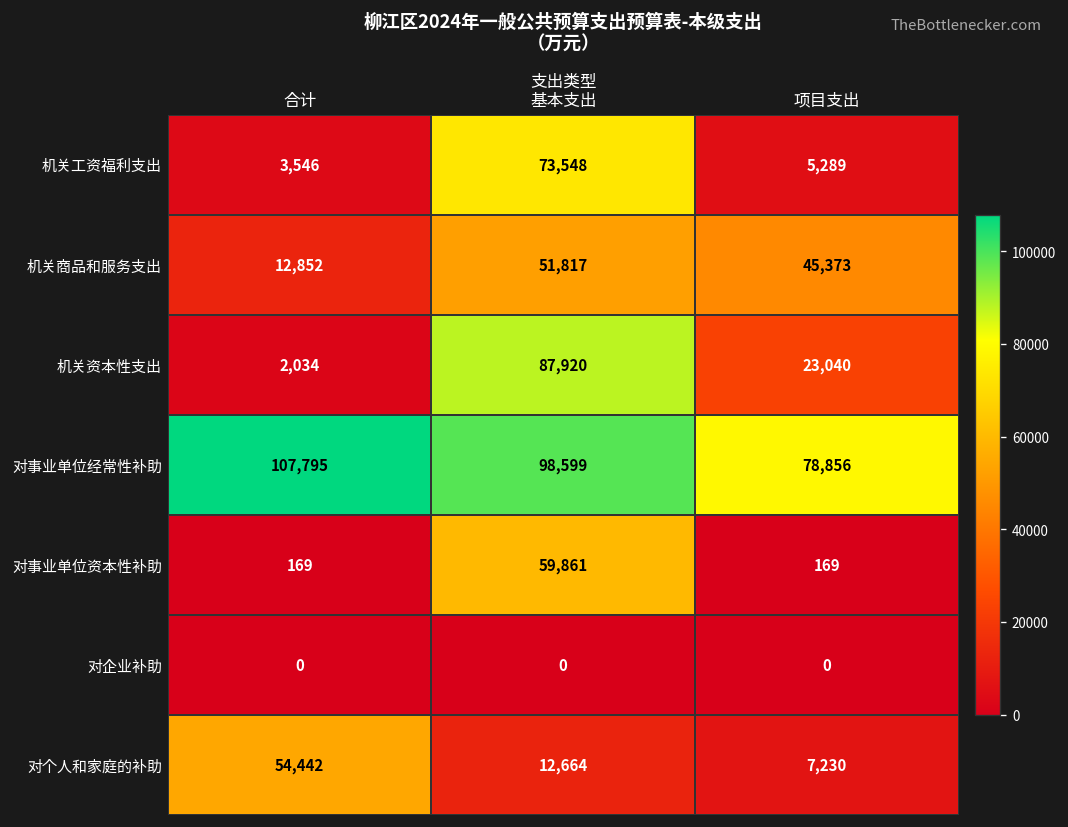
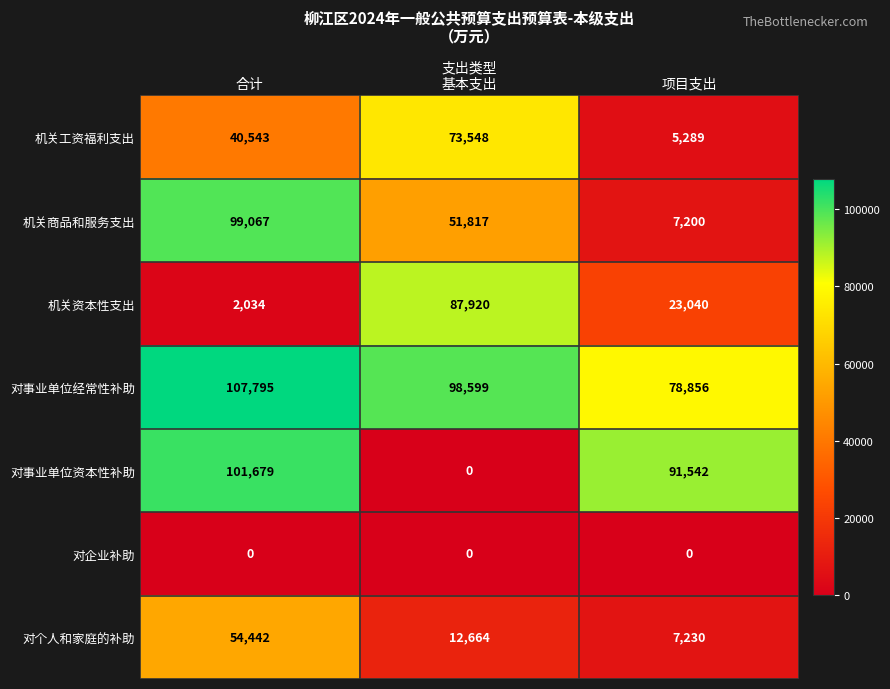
  {
    "机关工资福利支出": {
-     "合计": "3,546",
+     "合计": "40,543",
      "基本支出": "73,548",
      "项目支出": "5,289"
    },
    "机关商品和服务支出": {
-     "合计": "12,852",
+     "合计": "99,067",
      "基本支出": "51,817",
-     "项目支出": "45,373"
+     "项目支出": "7,200"
    },
    "机关资本性支出": {
      "合计": "2,034",
      "基本支出": "87,920",
      "项目支出": "23,040"
    },
    "对事业单位经常性补助": {
      "合计": "107,795",
      "基本支出": "98,599",
      "项目支出": "78,856"
    },
    "对事业单位资本性补助": {
-     "合计": "169",
-     "基本支出": "59,861",
-     "项目支出": "169"
+     "合计": "101,679",
+     "基本支出": "0",
+     "项目支出": "91,542"
    },
    "对企业补助": {
      "合计": "0",
      "基本支出": "0",
      "项目支出": "0"
    },
    "对个人和家庭的补助": {
      "合计": "54,442",
      "基本支出": "12,664",
      "项目支出": "7,230"
    }
  }
